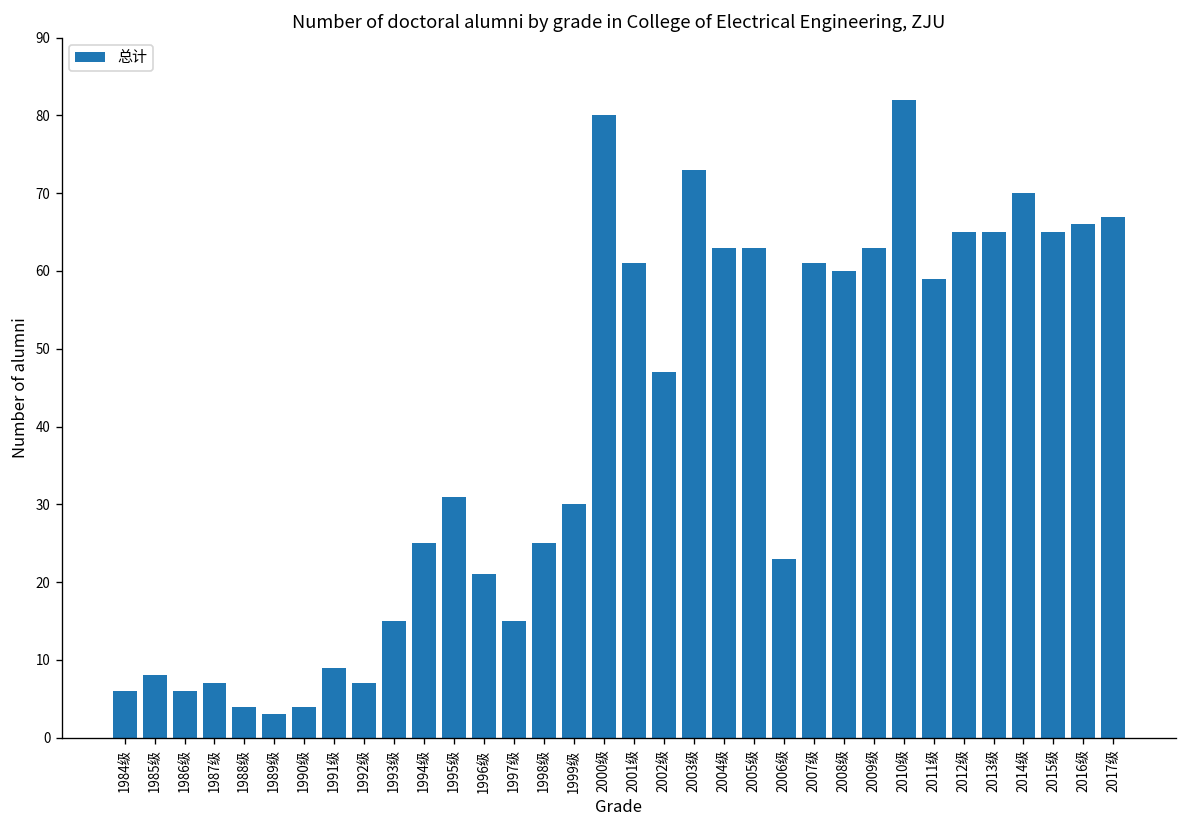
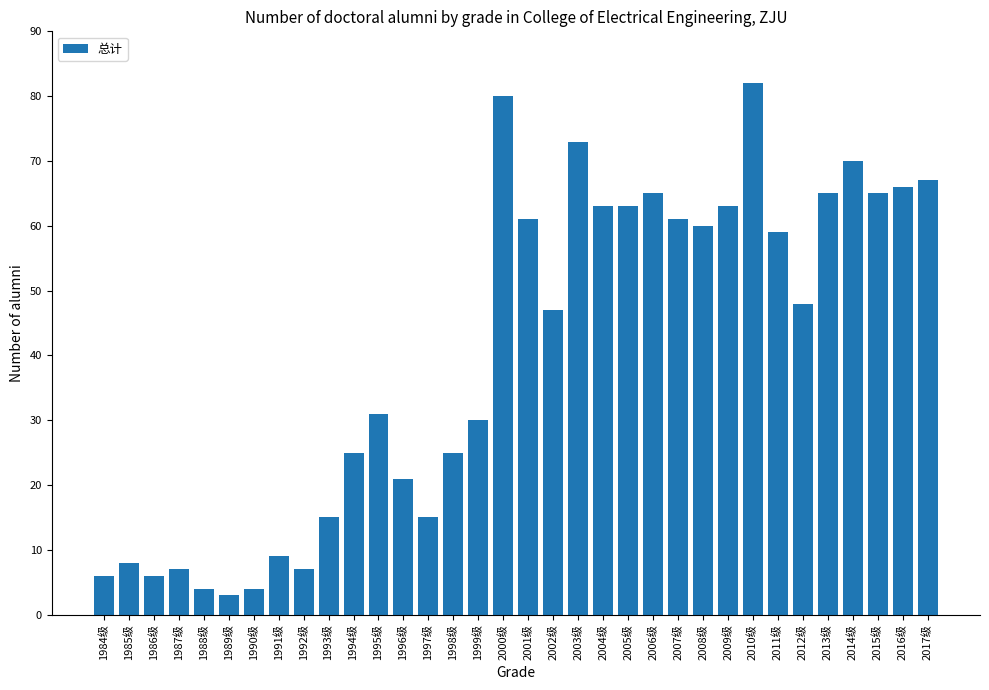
  {
    "1984级": 6,
    "1985级": 8,
    "1986级": 6,
    "1987级": 7,
    "1988级": 4,
    "1989级": 3,
    "1990级": 4,
    "1991级": 9,
    "1992级": 7,
    "1993级": 15,
    "1994级": 25,
    "1995级": 31,
    "1996级": 21,
    "1997级": 15,
    "1998级": 25,
    "1999级": 30,
    "2000级": 80,
    "2001级": 61,
    "2002级": 47,
    "2003级": 73,
    "2004级": 63,
    "2005级": 63,
-   "2006级": 23,
+   "2006级": 65,
    "2007级": 61,
    "2008级": 60,
    "2009级": 63,
    "2010级": 82,
    "2011级": 59,
-   "2012级": 65,
+   "2012级": 48,
    "2013级": 65,
    "2014级": 70,
    "2015级": 65,
    "2016级": 66,
    "2017级": 67
  }
